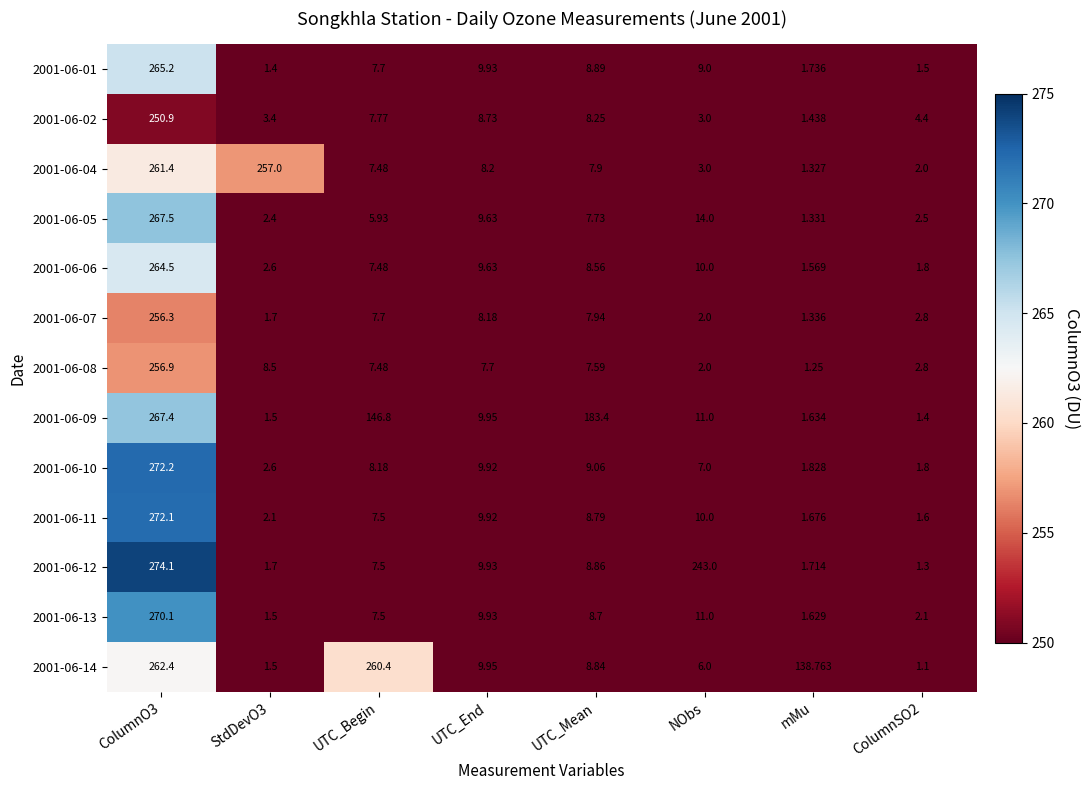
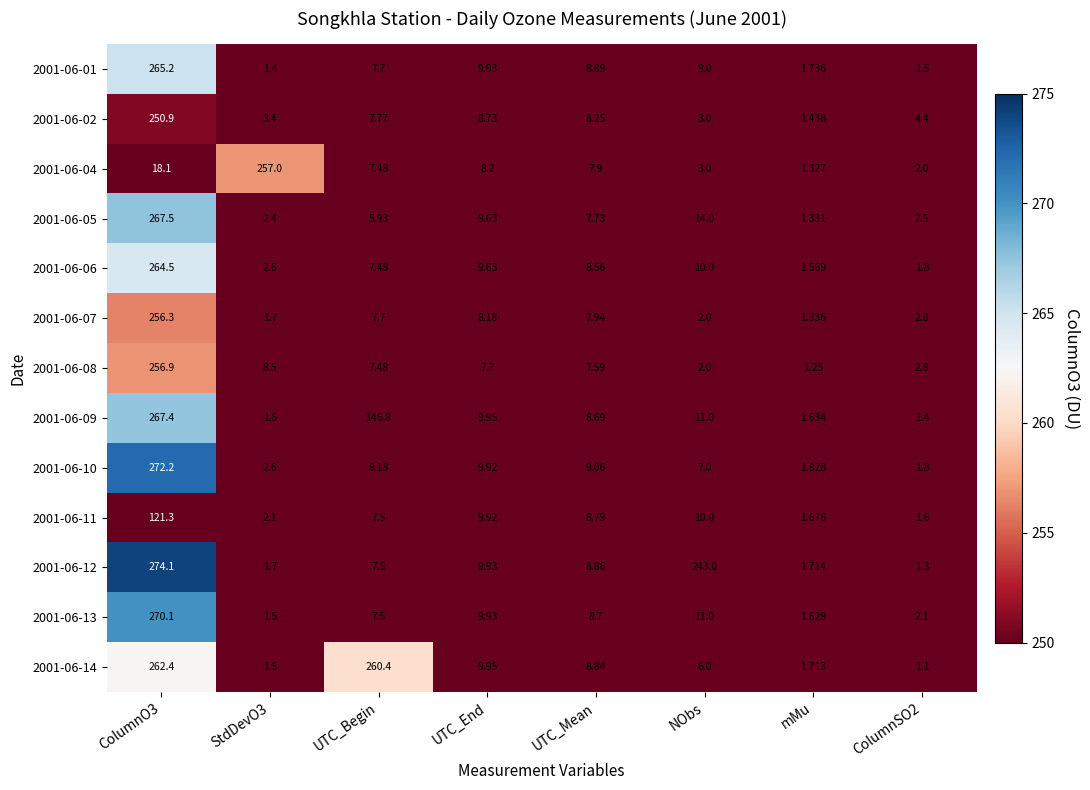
  {
    "2001-06-01": {
      "ColumnO3": 265.2,
      "StdDevO3": 1.4,
      "UTC_Begin": 7.7,
      "UTC_End": 9.93,
      "UTC_Mean": 8.89,
      "NObs": 9.0,
      "mMu": 1.736,
      "ColumnSO2": 1.5
    },
    "2001-06-02": {
      "ColumnO3": 250.9,
      "StdDevO3": 3.4,
      "UTC_Begin": 7.77,
      "UTC_End": 8.73,
      "UTC_Mean": 8.25,
      "NObs": 3.0,
      "mMu": 1.438,
      "ColumnSO2": 4.4
    },
    "2001-06-04": {
-     "ColumnO3": 261.4,
+     "ColumnO3": 18.1,
      "StdDevO3": 257.0,
      "UTC_Begin": 7.48,
      "UTC_End": 8.2,
      "UTC_Mean": 7.9,
      "NObs": 3.0,
      "mMu": 1.327,
      "ColumnSO2": 2.0
    },
    "2001-06-05": {
      "ColumnO3": 267.5,
      "StdDevO3": 2.4,
      "UTC_Begin": 5.93,
      "UTC_End": 9.63,
      "UTC_Mean": 7.73,
      "NObs": 14.0,
      "mMu": 1.331,
      "ColumnSO2": 2.5
    },
    "2001-06-06": {
      "ColumnO3": 264.5,
      "StdDevO3": 2.6,
      "UTC_Begin": 7.48,
      "UTC_End": 9.63,
      "UTC_Mean": 8.56,
      "NObs": 10.0,
      "mMu": 1.569,
      "ColumnSO2": 1.8
    },
    "2001-06-07": {
      "ColumnO3": 256.3,
      "StdDevO3": 1.7,
      "UTC_Begin": 7.7,
      "UTC_End": 8.18,
      "UTC_Mean": 7.94,
      "NObs": 2.0,
      "mMu": 1.336,
      "ColumnSO2": 2.8
    },
    "2001-06-08": {
      "ColumnO3": 256.9,
      "StdDevO3": 8.5,
      "UTC_Begin": 7.48,
      "UTC_End": 7.7,
      "UTC_Mean": 7.59,
      "NObs": 2.0,
      "mMu": 1.25,
      "ColumnSO2": 2.8
    },
    "2001-06-09": {
      "ColumnO3": 267.4,
      "StdDevO3": 1.5,
      "UTC_Begin": 146.8,
      "UTC_End": 9.95,
-     "UTC_Mean": 183.4,
+     "UTC_Mean": 8.69,
      "NObs": 11.0,
      "mMu": 1.634,
      "ColumnSO2": 1.4
    },
    "2001-06-10": {
      "ColumnO3": 272.2,
      "StdDevO3": 2.6,
      "UTC_Begin": 8.18,
      "UTC_End": 9.92,
      "UTC_Mean": 9.06,
      "NObs": 7.0,
      "mMu": 1.828,
      "ColumnSO2": 1.8
    },
    "2001-06-11": {
-     "ColumnO3": 272.1,
+     "ColumnO3": 121.3,
      "StdDevO3": 2.1,
      "UTC_Begin": 7.5,
      "UTC_End": 9.92,
      "UTC_Mean": 8.79,
      "NObs": 10.0,
      "mMu": 1.676,
      "ColumnSO2": 1.6
    },
    "2001-06-12": {
      "ColumnO3": 274.1,
      "StdDevO3": 1.7,
      "UTC_Begin": 7.5,
      "UTC_End": 9.93,
      "UTC_Mean": 8.86,
      "NObs": 243.0,
      "mMu": 1.714,
      "ColumnSO2": 1.3
    },
    "2001-06-13": {
      "ColumnO3": 270.1,
      "StdDevO3": 1.5,
      "UTC_Begin": 7.5,
      "UTC_End": 9.93,
      "UTC_Mean": 8.7,
      "NObs": 11.0,
      "mMu": 1.629,
      "ColumnSO2": 2.1
    },
    "2001-06-14": {
      "ColumnO3": 262.4,
      "StdDevO3": 1.5,
      "UTC_Begin": 260.4,
      "UTC_End": 9.95,
      "UTC_Mean": 8.84,
      "NObs": 6.0,
-     "mMu": 138.763,
+     "mMu": 1.713,
      "ColumnSO2": 1.1
    }
  }
